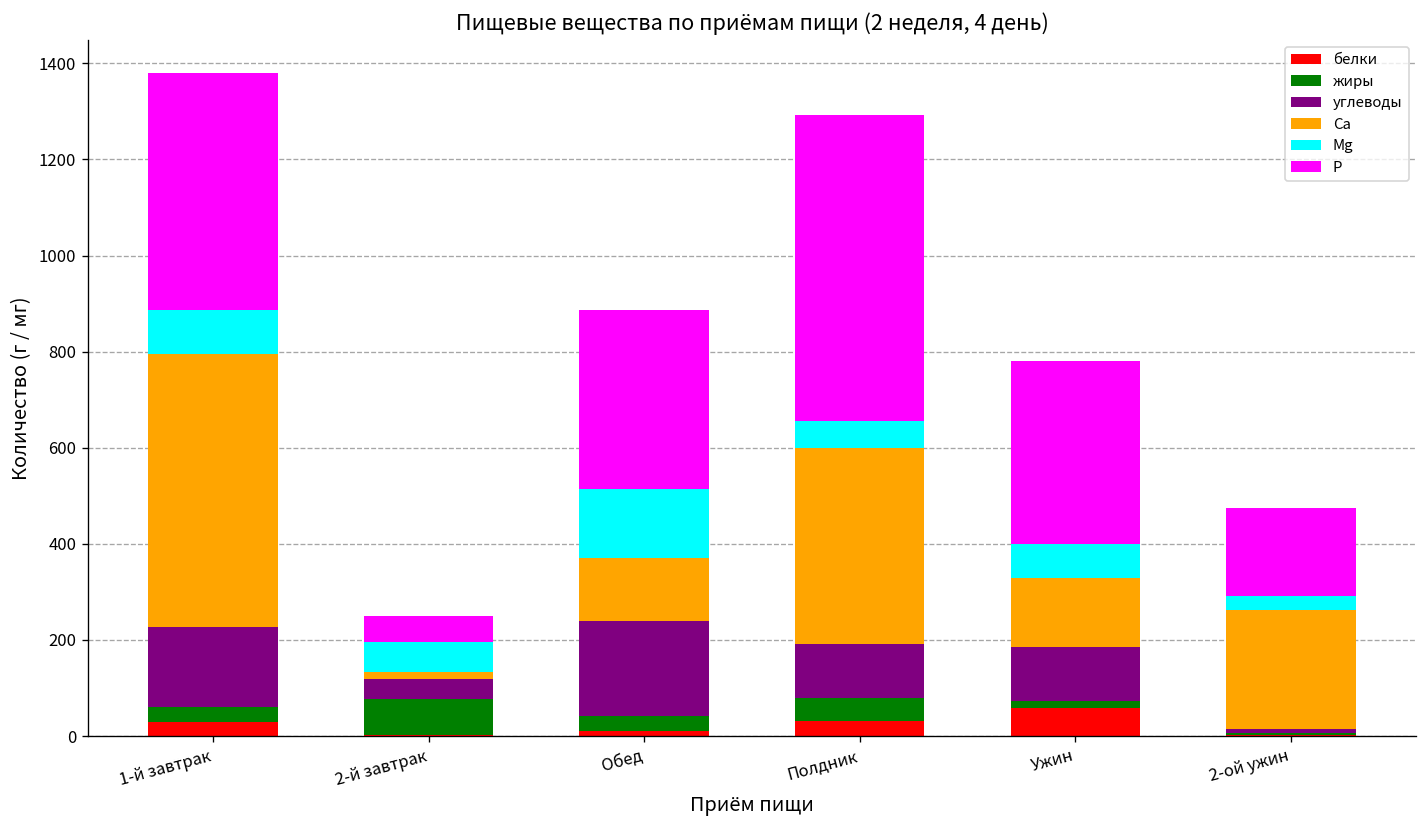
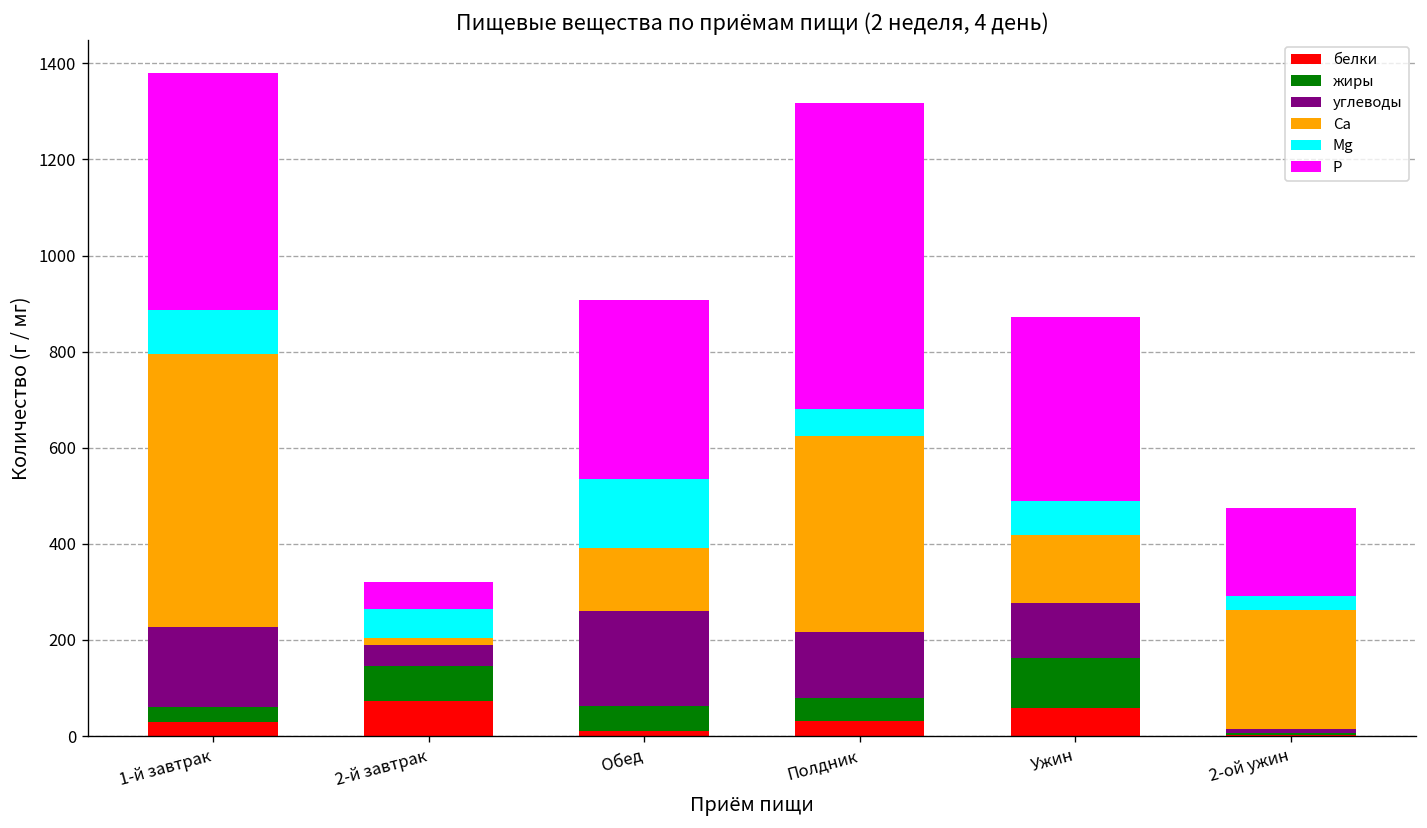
  {
    "белки": {
      "1-й завтрак": 30,
-     "2-й завтрак": 0,
+     "2-й завтрак": 70,
      "Обед": 10,
      "Полдник": 30,
      "Ужин": 60
    },
    "жиры": {
      "1-й завтрак": 30,
      "2-й завтрак": 70,
-     "Обед": 30,
+     "Обед": 50,
      "Полдник": 50,
-     "Ужин": 10
+     "Ужин": 110
    },
    "углеводы": {
      "1-й завтрак": 170,
      "2-й завтрак": 40,
      "Обед": 200,
-     "Полдник": 110,
+     "Полдник": 140,
      "Ужин": 110,
      "2-ой ужин": 10
    },
    "Ca": {
      "1-й завтрак": 570,
      "2-й завтрак": 20,
      "Обед": 130,
      "Полдник": 410,
      "Ужин": 140,
      "2-ой ужин": 250
    },
    "Mg": {
      "1-й завтрак": 90,
      "2-й завтрак": 60,
      "Обед": 140,
      "Полдник": 60,
      "Ужин": 70,
      "2-ой ужин": 30
    },
    "P": {
      "1-й завтрак": 490,
      "2-й завтрак": 60,
      "Обед": 370,
      "Полдник": 640,
      "Ужин": 380,
      "2-ой ужин": 180
    }
  }
